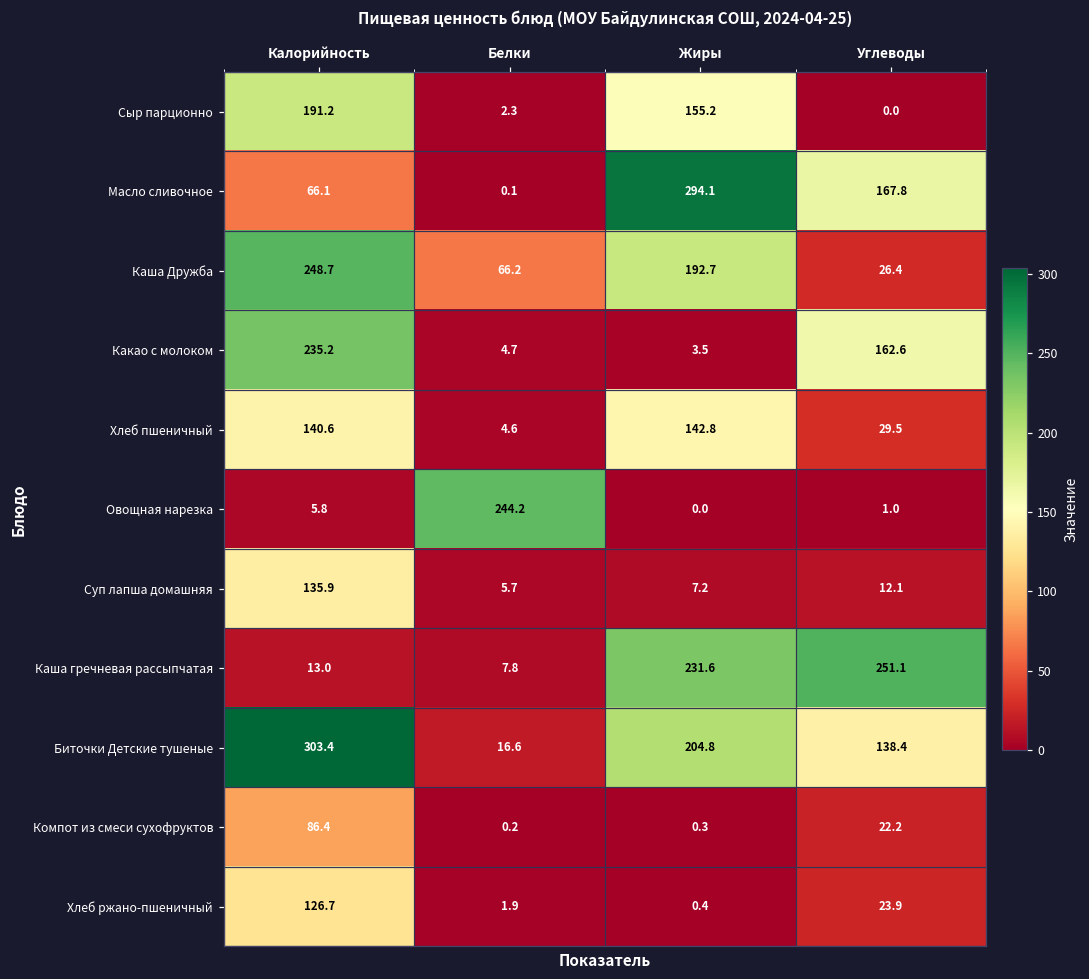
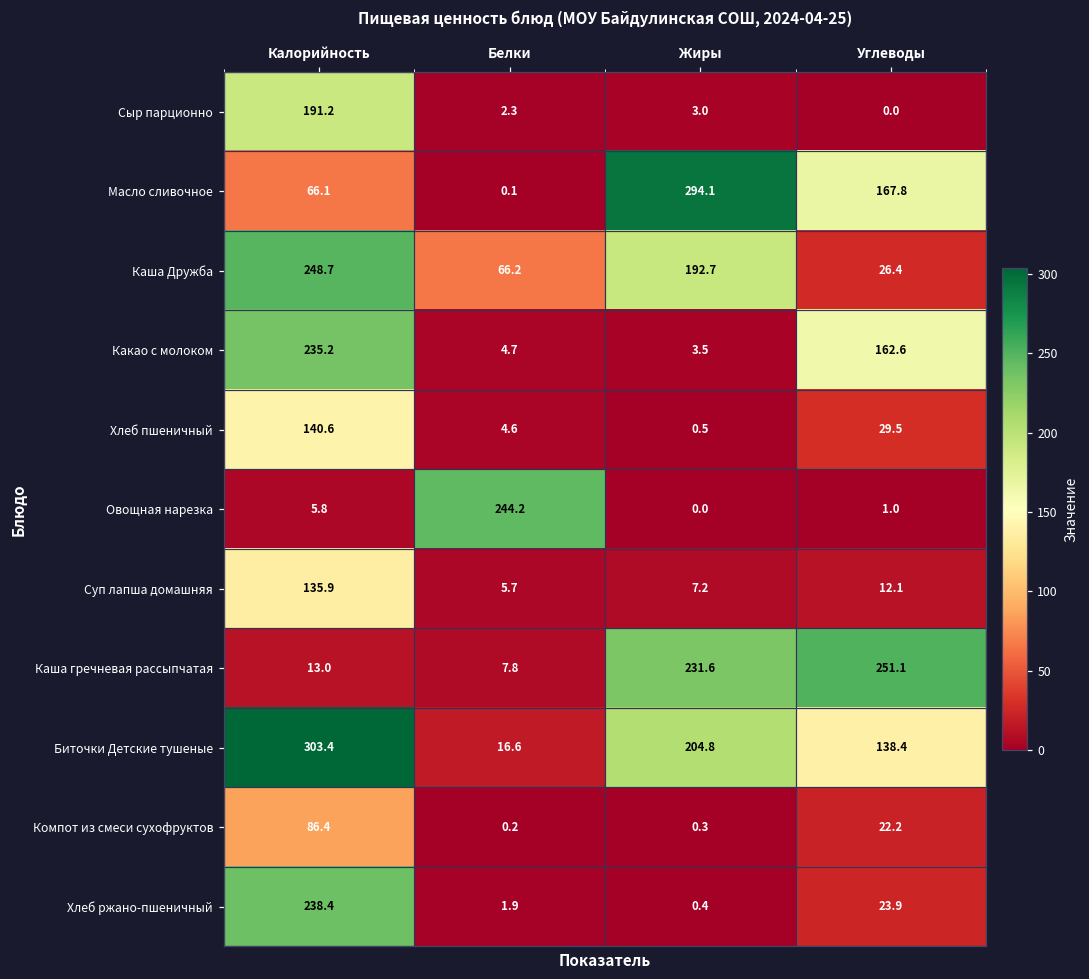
  {
    "Сыр парционно": {
      "Калорийность": 191.2,
      "Белки": 2.3,
-     "Жиры": 155.2,
+     "Жиры": 3.0,
      "Углеводы": 0.0
    },
    "Масло сливочное": {
      "Калорийность": 66.1,
      "Белки": 0.1,
      "Жиры": 294.1,
      "Углеводы": 167.8
    },
    "Каша Дружба": {
      "Калорийность": 248.7,
      "Белки": 66.2,
      "Жиры": 192.7,
      "Углеводы": 26.4
    },
    "Какао с молоком": {
      "Калорийность": 235.2,
      "Белки": 4.7,
      "Жиры": 3.5,
      "Углеводы": 162.6
    },
    "Хлеб пшеничный": {
      "Калорийность": 140.6,
      "Белки": 4.6,
-     "Жиры": 142.8,
+     "Жиры": 0.5,
      "Углеводы": 29.5
    },
    "Овощная нарезка": {
      "Калорийность": 5.8,
      "Белки": 244.2,
      "Жиры": 0.0,
      "Углеводы": 1.0
    },
    "Суп лапша домашняя": {
      "Калорийность": 135.9,
      "Белки": 5.7,
      "Жиры": 7.2,
      "Углеводы": 12.1
    },
    "Каша гречневая рассыпчатая": {
      "Калорийность": 13.0,
      "Белки": 7.8,
      "Жиры": 231.6,
      "Углеводы": 251.1
    },
    "Биточки Детские тушеные": {
      "Калорийность": 303.4,
      "Белки": 16.6,
      "Жиры": 204.8,
      "Углеводы": 138.4
    },
    "Компот из смеси сухофруктов": {
      "Калорийность": 86.4,
      "Белки": 0.2,
      "Жиры": 0.3,
      "Углеводы": 22.2
    },
    "Хлеб ржано-пшеничный": {
-     "Калорийность": 126.7,
+     "Калорийность": 238.4,
      "Белки": 1.9,
      "Жиры": 0.4,
      "Углеводы": 23.9
    }
  }
